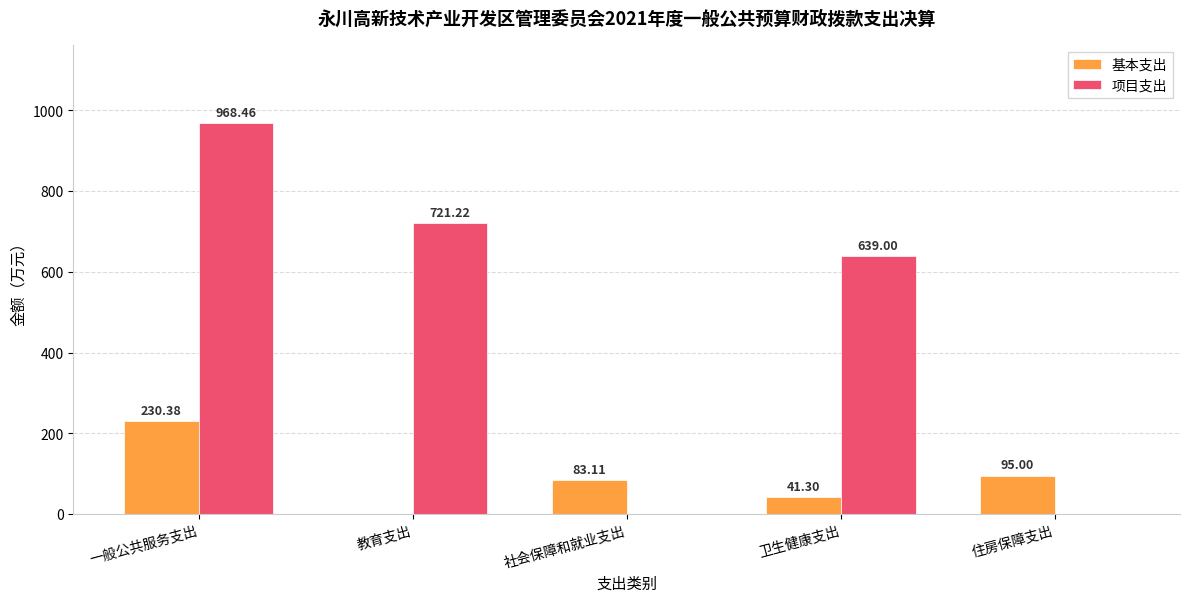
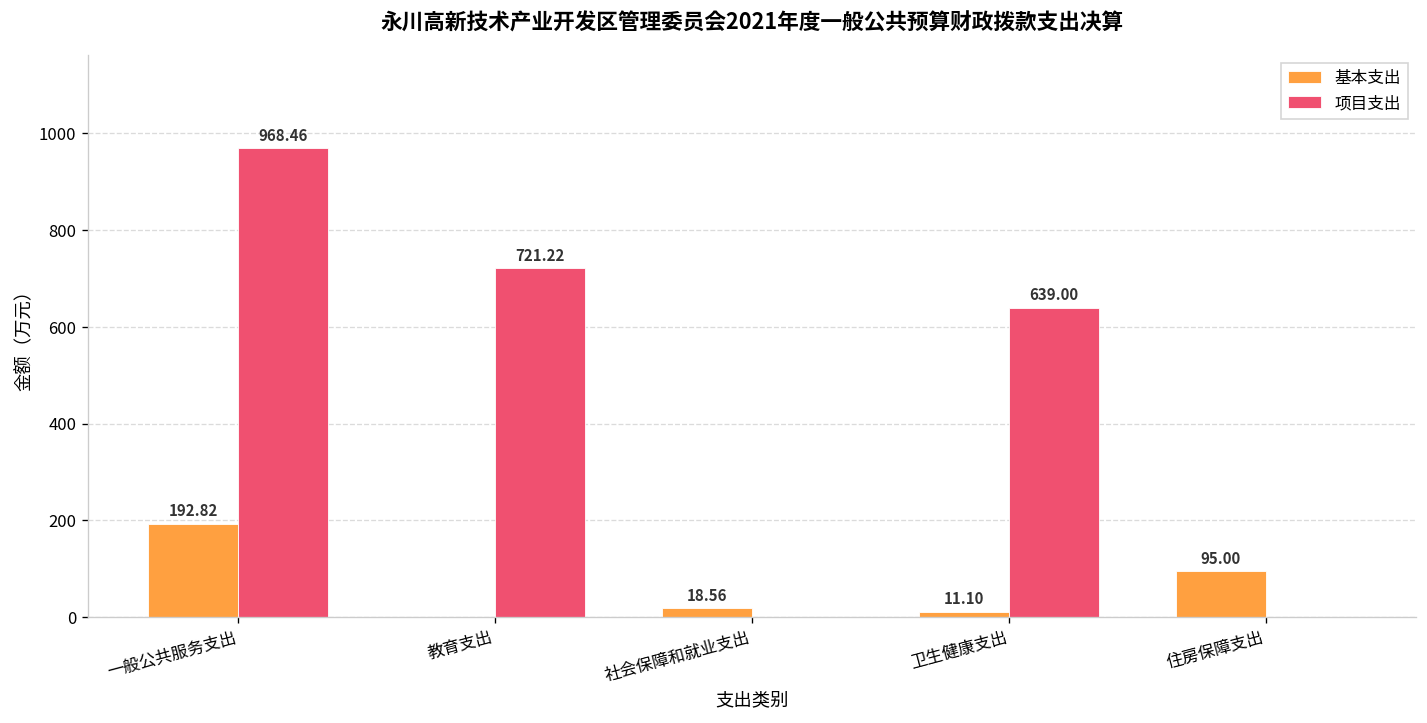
  {
    "基本支出": {
-     "一般公共服务支出": 230.38,
-     "社会保障和就业支出": 83.11,
-     "卫生健康支出": 41.30,
+     "一般公共服务支出": 192.82,
+     "社会保障和就业支出": 18.56,
+     "卫生健康支出": 11.10,
      "住房保障支出": 95.00
    },
    "项目支出": {
      "一般公共服务支出": 968.46,
      "教育支出": 721.22,
      "卫生健康支出": 639.00
    }
  }
